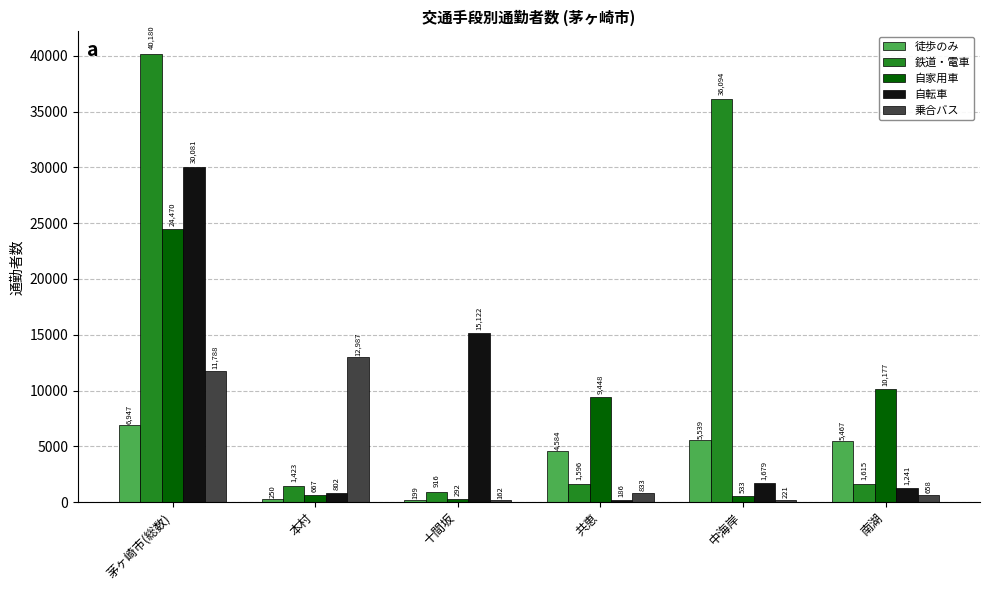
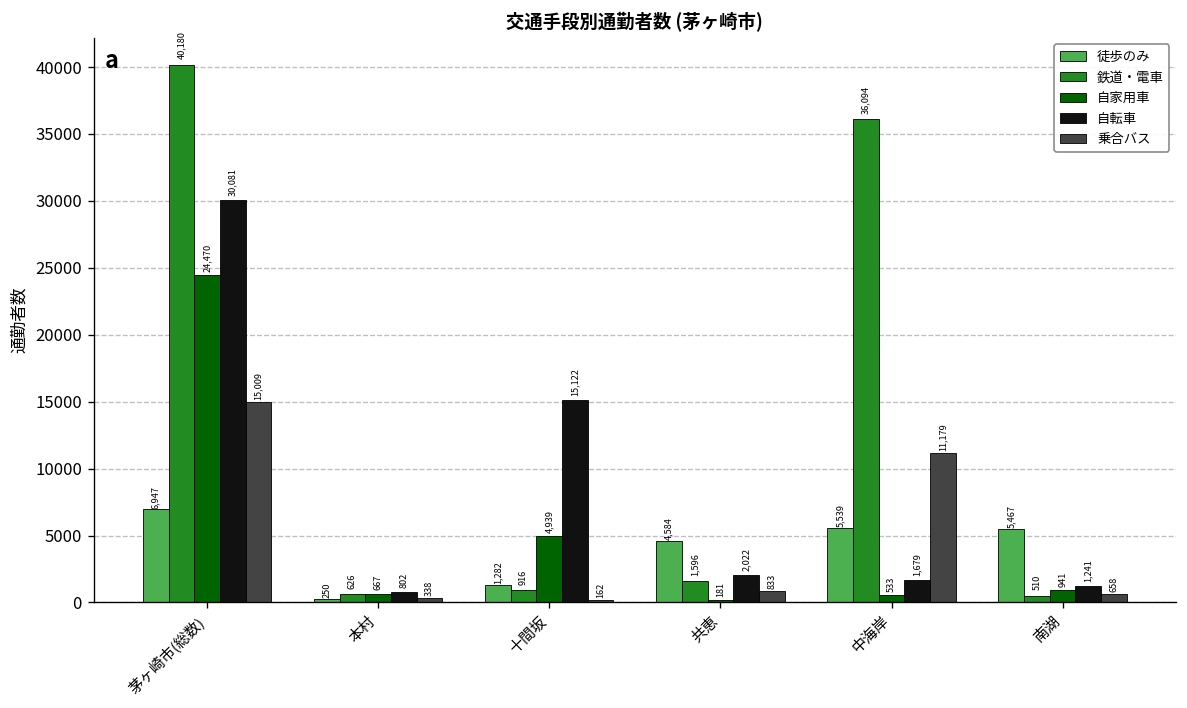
  {
    "徒歩のみ": {
      "茅ヶ崎市(総数)": "6,947",
      "本村": "250",
-     "十間坂": "199",
+     "十間坂": "1,282",
      "共恵": "4,584",
      "中海岸": "5,539",
      "南湖": "5,467"
    },
    "鉄道・電車": {
      "茅ヶ崎市(総数)": "40,180",
-     "本村": "1,423",
+     "本村": "626",
      "十間坂": "916",
      "共恵": "1,596",
      "中海岸": "36,094",
-     "南湖": "1,615"
+     "南湖": "510"
    },
    "自家用車": {
      "茅ヶ崎市(総数)": "24,470",
      "本村": "667",
-     "十間坂": "292",
-     "共恵": "9,448",
+     "十間坂": "4,939",
+     "共恵": "181",
      "中海岸": "533",
-     "南湖": "10,177"
+     "南湖": "941"
    },
    "自転車": {
      "茅ヶ崎市(総数)": "30,081",
      "本村": "802",
      "十間坂": "15,122",
-     "共恵": "186",
+     "共恵": "2,022",
      "中海岸": "1,679",
      "南湖": "1,241"
    },
    "乗合バス": {
-     "茅ヶ崎市(総数)": "11,788",
-     "本村": "12,987",
+     "茅ヶ崎市(総数)": "15,009",
+     "本村": "338",
      "十間坂": "162",
      "共恵": "833",
-     "中海岸": "221",
+     "中海岸": "11,179",
      "南湖": "658"
    }
  }
